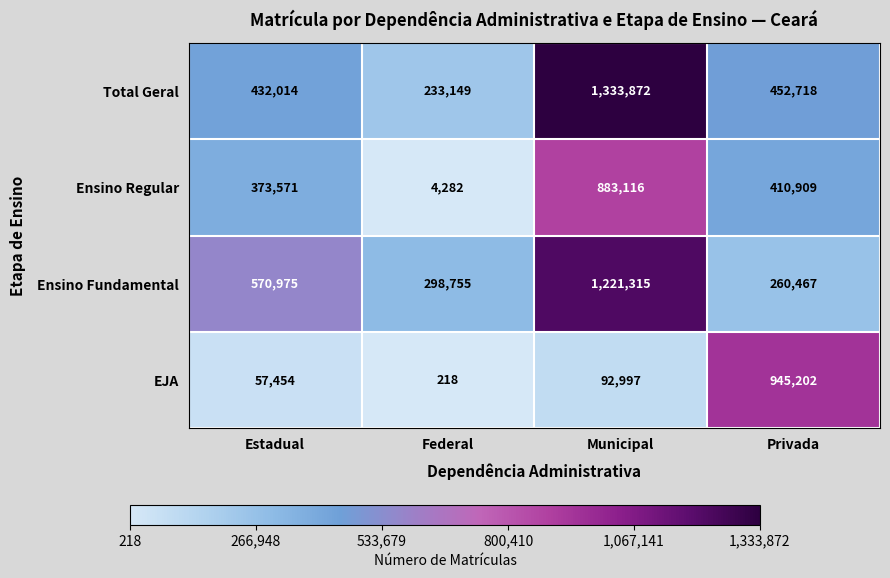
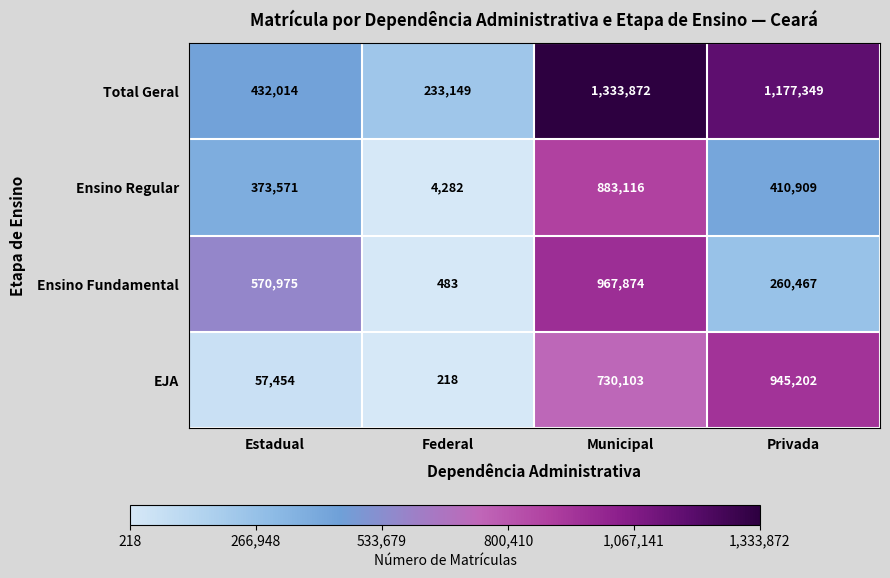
  {
    "Total Geral": {
      "Estadual": "432,014",
      "Federal": "233,149",
      "Municipal": "1,333,872",
-     "Privada": "452,718"
+     "Privada": "1,177,349"
    },
    "Ensino Regular": {
      "Estadual": "373,571",
      "Federal": "4,282",
      "Municipal": "883,116",
      "Privada": "410,909"
    },
    "Ensino Fundamental": {
      "Estadual": "570,975",
-     "Federal": "298,755",
-     "Municipal": "1,221,315",
+     "Federal": "483",
+     "Municipal": "967,874",
      "Privada": "260,467"
    },
    "EJA": {
      "Estadual": "57,454",
      "Federal": "218",
-     "Municipal": "92,997",
+     "Municipal": "730,103",
      "Privada": "945,202"
    }
  }
